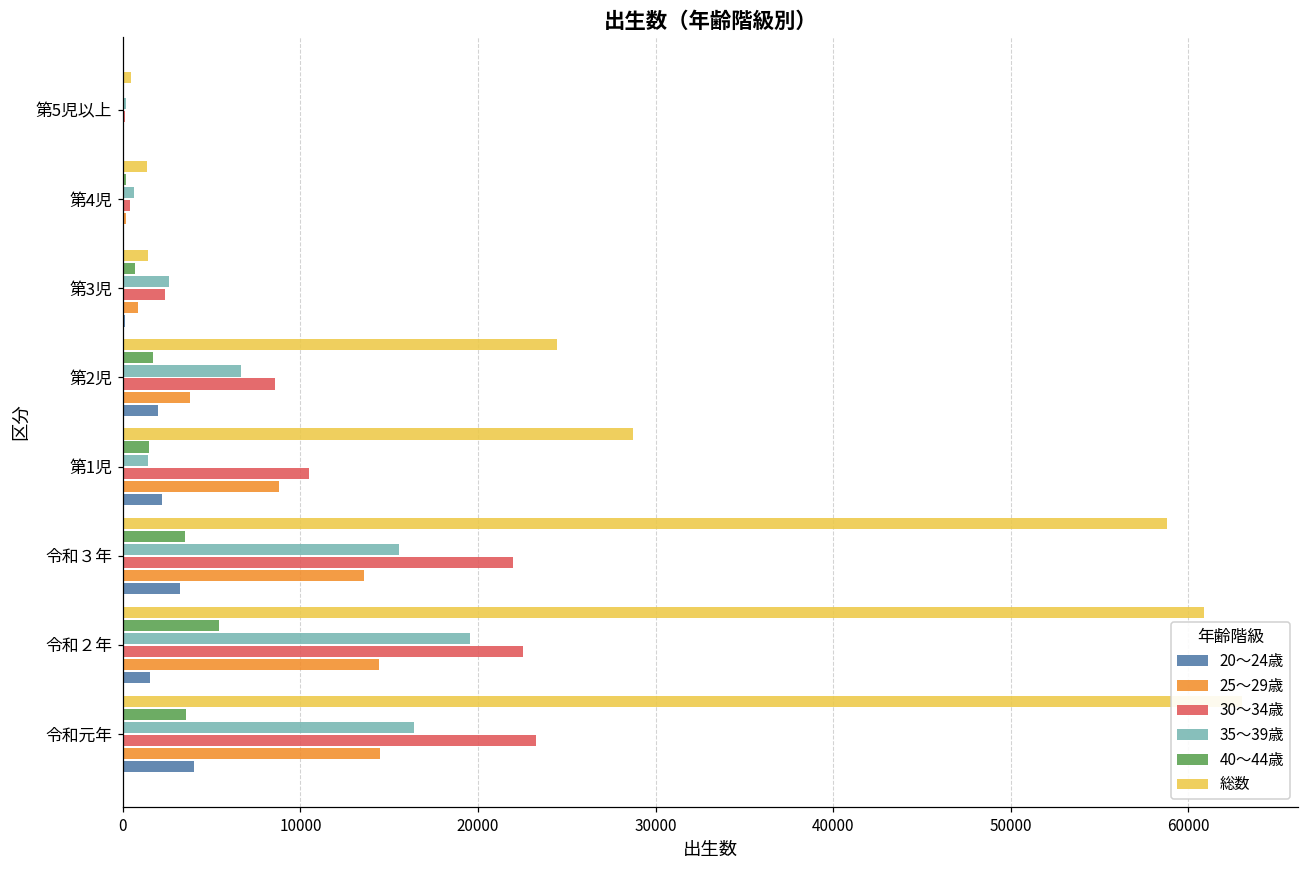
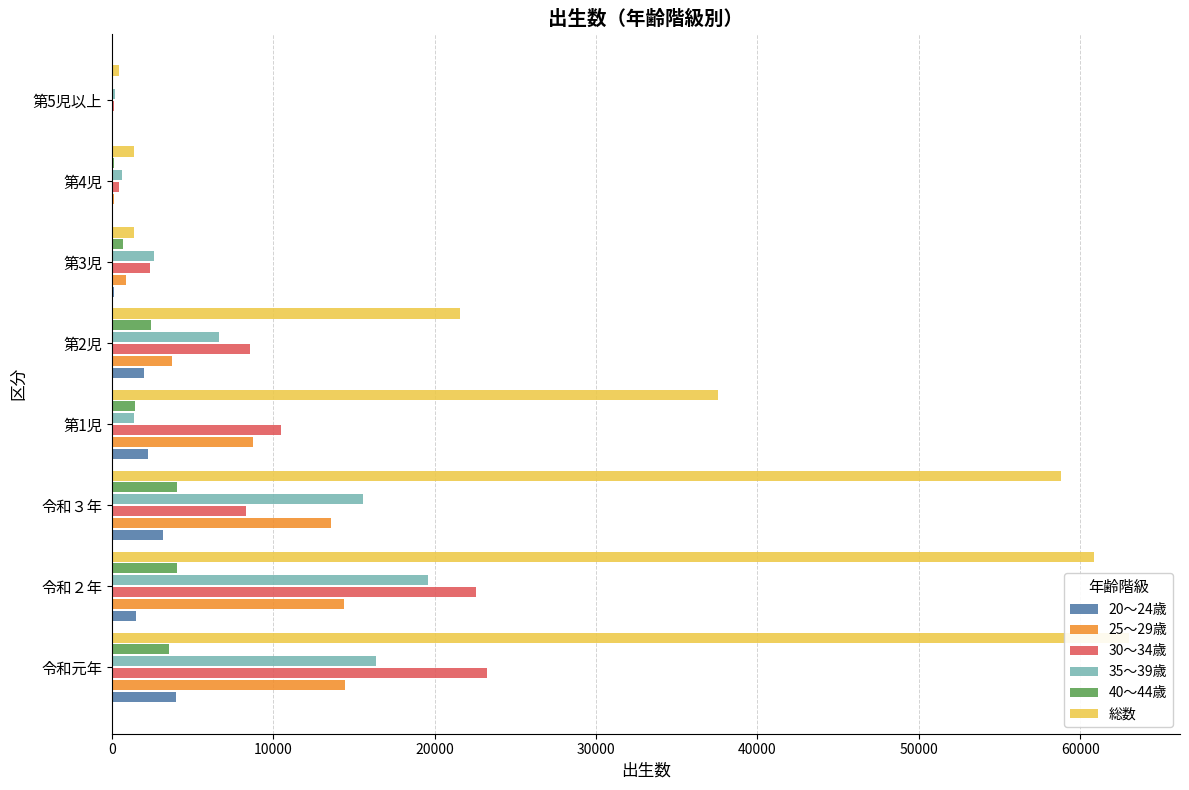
  {
    "20～24歳": {
      "第2児": 2000,
      "第1児": 2200,
      "令和３年": 3200,
      "令和２年": 1500,
      "令和元年": 4000
    },
    "25～29歳": {
      "第3児": 900,
      "第2児": 3800,
      "第1児": 8800,
      "令和３年": 13600,
      "令和２年": 14400,
      "令和元年": 14500
    },
    "30～34歳": {
      "第4児": 400,
      "第3児": 2400,
      "第2児": 8600,
      "第1児": 10500,
-     "令和３年": 22000,
+     "令和３年": 8300,
      "令和２年": 22500,
      "令和元年": 23300
    },
    "35～39歳": {
      "第5児以上": 200,
      "第4児": 600,
      "第3児": 2600,
      "第2児": 6700,
      "第1児": 1400,
      "令和３年": 15500,
      "令和２年": 19600,
      "令和元年": 16400
    },
    "40～44歳": {
      "第4児": 200,
      "第3児": 700,
-     "第2児": 1700,
+     "第2児": 2400,
      "第1児": 1400,
-     "令和３年": 3500,
-     "令和２年": 5400,
+     "令和３年": 4100,
+     "令和２年": 4000,
      "令和元年": 3600
    },
    "総数": {
      "第5児以上": 400,
      "第4児": 1400,
      "第3児": 1400,
-     "第2児": 24500,
-     "第1児": 28700,
+     "第2児": 21600,
+     "第1児": 37600,
      "令和３年": 58800,
      "令和２年": 60900
    }
  }
